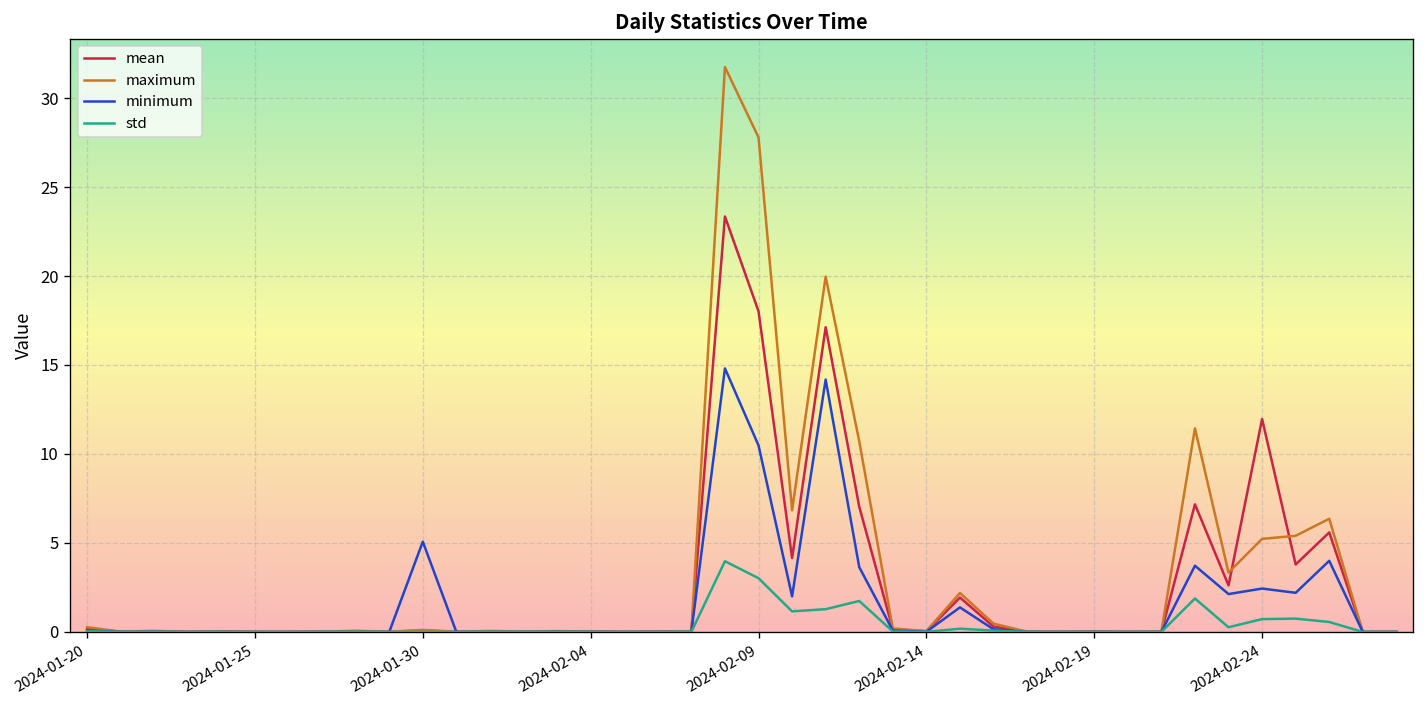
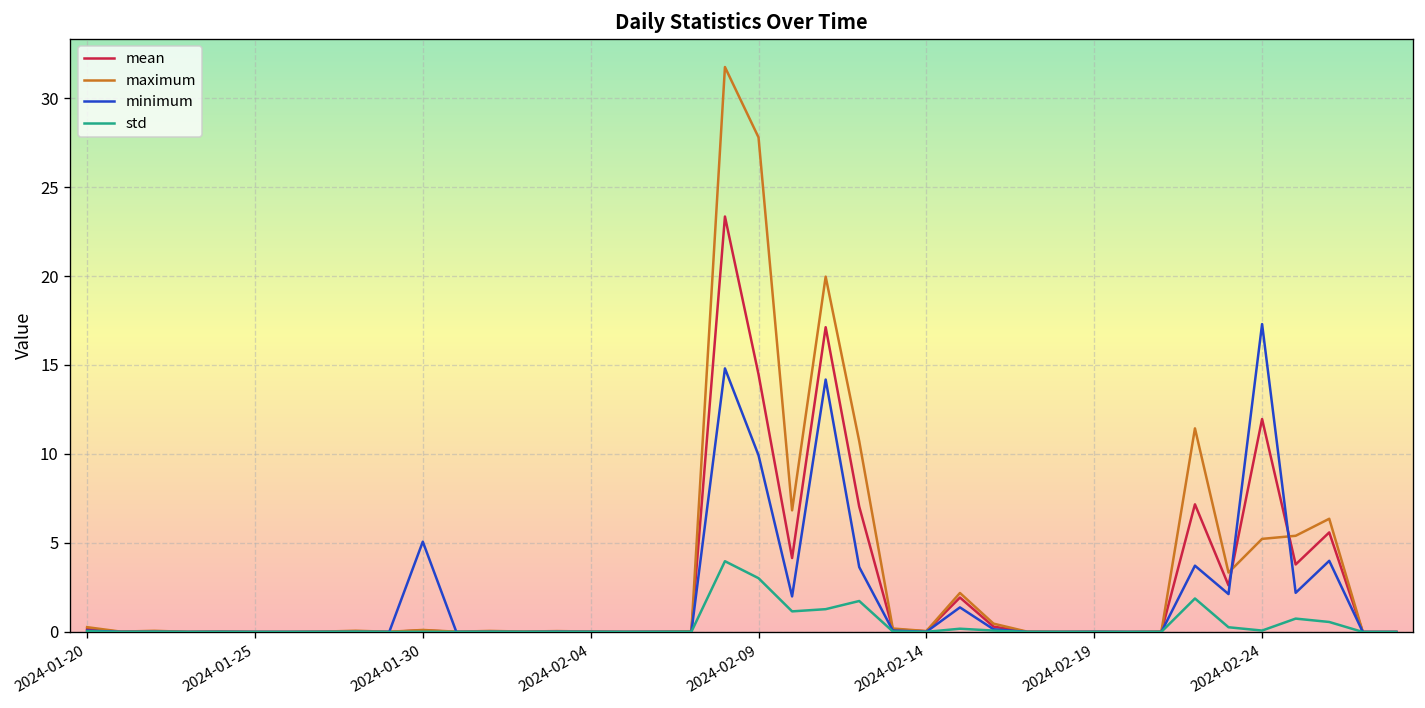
  {
    "mean": {
-     "2024-02-09": 18.0,
+     "2024-02-09": 14.5,
      "2024-02-24": 12.0
    },
    "maximum": {
      "2024-02-09": 27.8,
      "2024-02-24": 5.2
    },
    "minimum": {
      "2024-01-30": 5.1,
-     "2024-02-09": 10.5,
-     "2024-02-24": 2.4
+     "2024-02-09": 9.9,
+     "2024-02-24": 17.3
    },
    "std": {
      "2024-02-09": 3.0,
-     "2024-02-24": 0.7
+     "2024-02-24": 0.1
    }
  }
